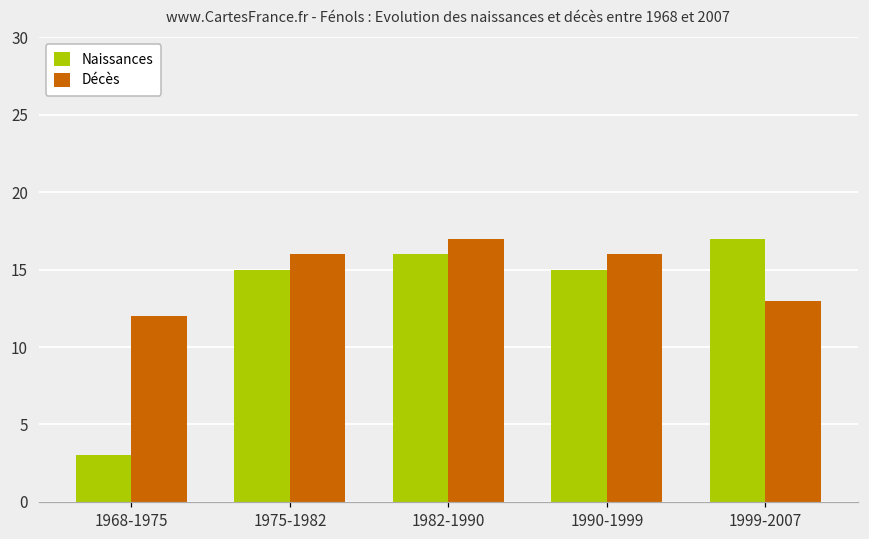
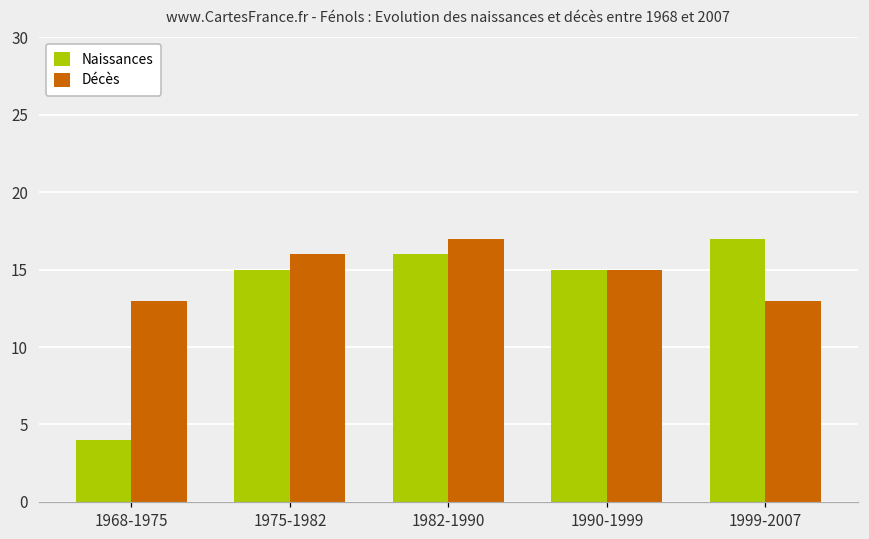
  {
    "Naissances": {
-     "1968-1975": 3,
+     "1968-1975": 4,
      "1975-1982": 15,
      "1982-1990": 16,
      "1990-1999": 15,
      "1999-2007": 17
    },
    "Décès": {
-     "1968-1975": 12,
+     "1968-1975": 13,
      "1975-1982": 16,
      "1982-1990": 17,
-     "1990-1999": 16,
+     "1990-1999": 15,
      "1999-2007": 13
    }
  }
